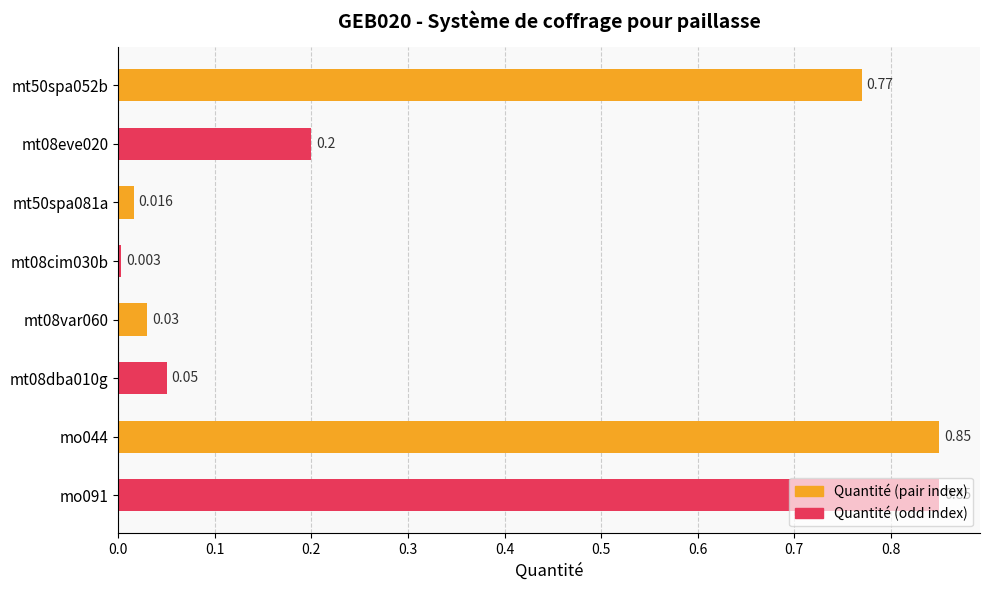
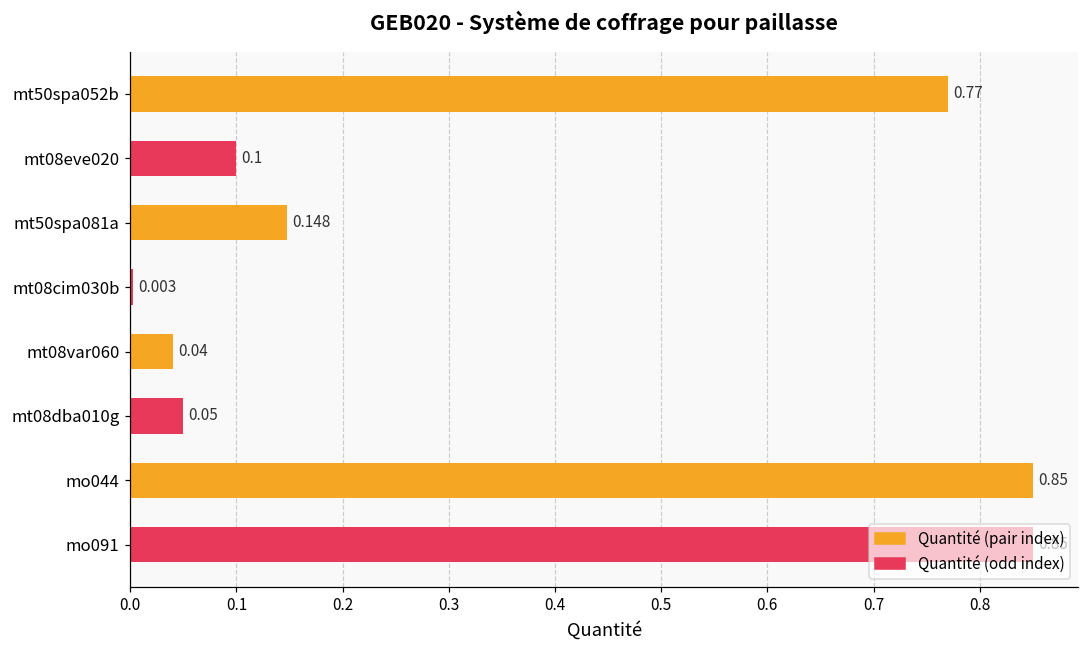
  {
    "mt50spa052b": 0.77,
-   "mt08eve020": 0.2,
-   "mt50spa081a": 0.016,
+   "mt08eve020": 0.1,
+   "mt50spa081a": 0.148,
    "mt08cim030b": 0.003,
-   "mt08var060": 0.03,
+   "mt08var060": 0.04,
    "mt08dba010g": 0.05,
    "mo044": 0.85
  }
